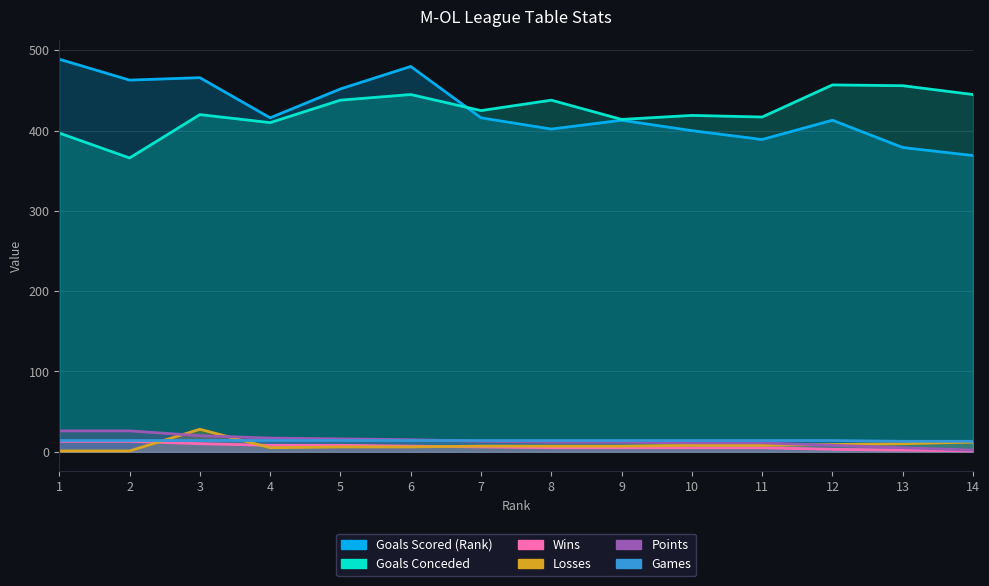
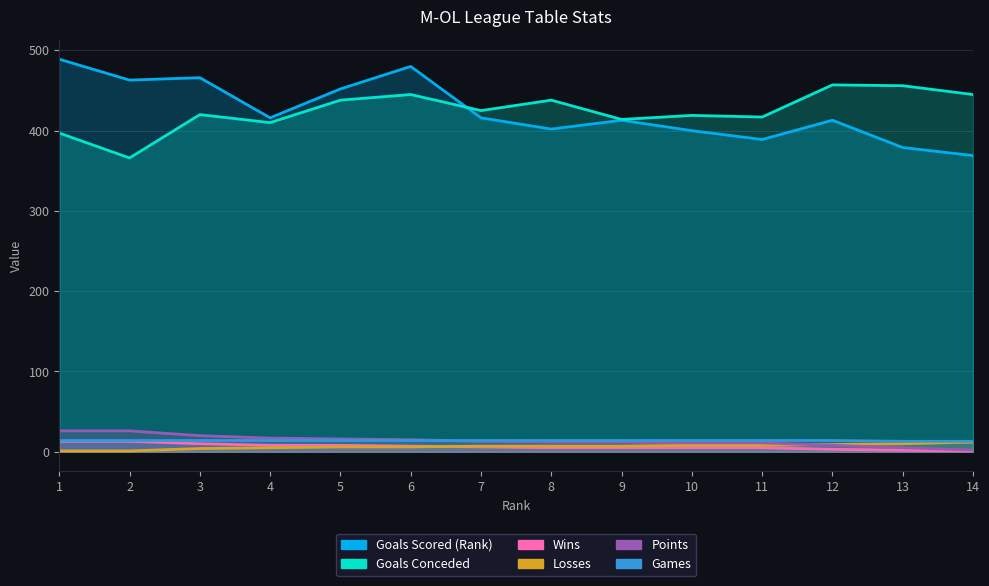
  {
    "Losses": {
      "1": 0,
      "2": 0,
-     "3": 30
+     "3": 0
    }
  }
